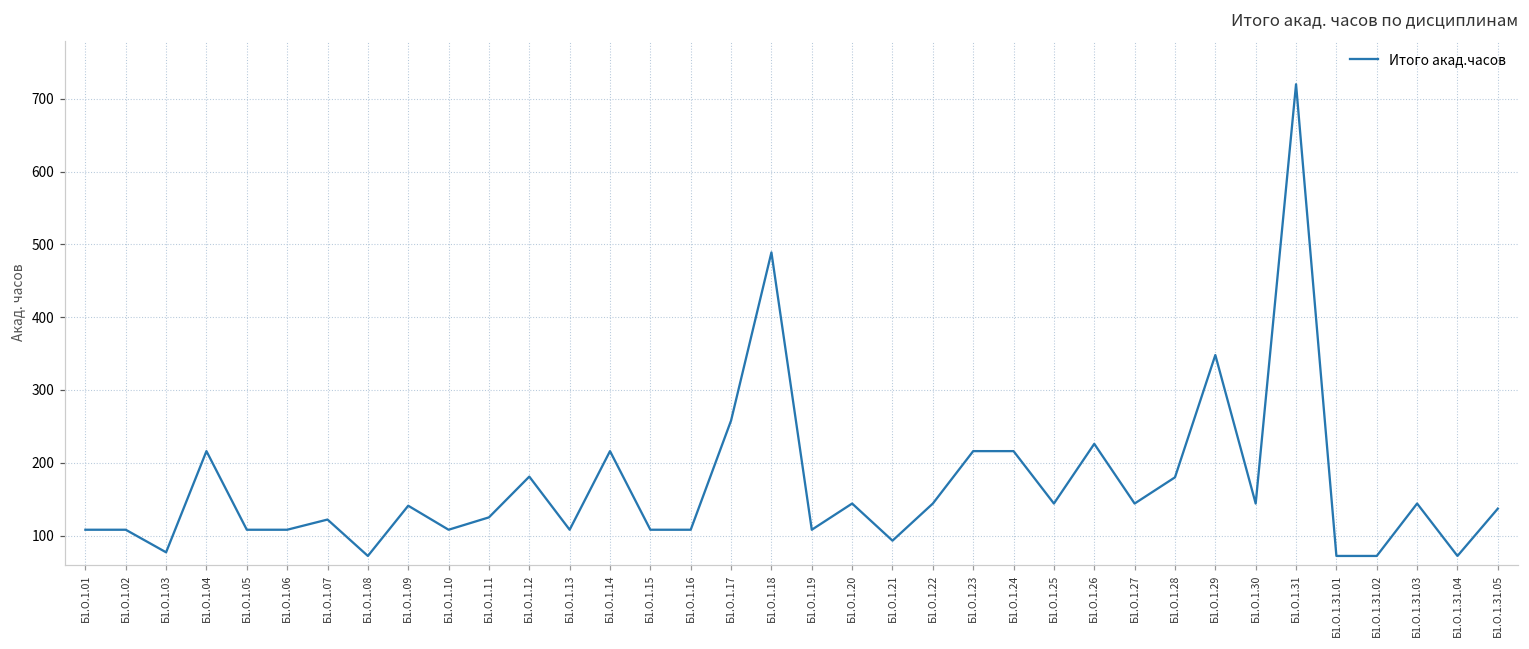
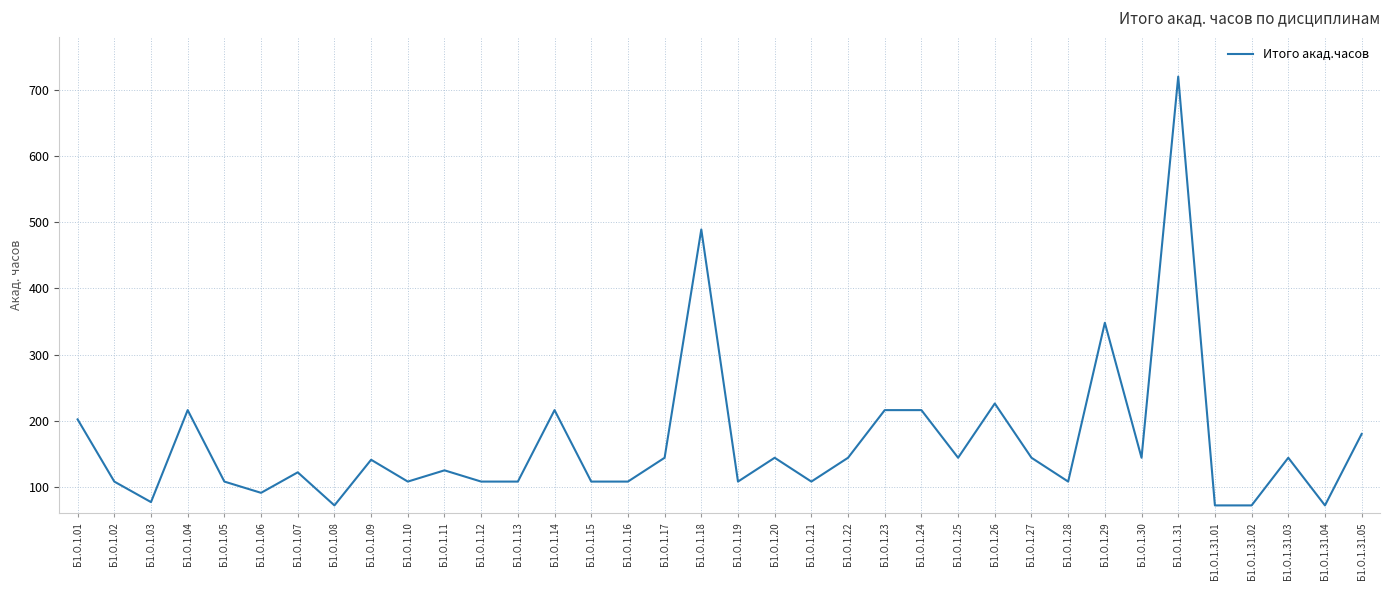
  {
-   "Б1.О.1.01": 110,
+   "Б1.О.1.01": 200,
    "Б1.О.1.02": 110,
    "Б1.О.1.03": 80,
    "Б1.О.1.04": 220,
    "Б1.О.1.05": 110,
-   "Б1.О.1.06": 110,
+   "Б1.О.1.06": 90,
    "Б1.О.1.07": 120,
    "Б1.О.1.08": 70,
    "Б1.О.1.09": 140,
    "Б1.О.1.10": 110,
    "Б1.О.1.11": 130,
-   "Б1.О.1.12": 180,
+   "Б1.О.1.12": 110,
    "Б1.О.1.13": 110,
    "Б1.О.1.14": 220,
    "Б1.О.1.15": 110,
    "Б1.О.1.16": 110,
-   "Б1.О.1.17": 260,
+   "Б1.О.1.17": 140,
    "Б1.О.1.18": 490,
    "Б1.О.1.19": 110,
    "Б1.О.1.20": 140,
-   "Б1.О.1.21": 90,
+   "Б1.О.1.21": 110,
    "Б1.О.1.22": 140,
    "Б1.О.1.23": 220,
    "Б1.О.1.24": 220,
    "Б1.О.1.25": 140,
    "Б1.О.1.26": 230,
    "Б1.О.1.27": 140,
-   "Б1.О.1.28": 180,
+   "Б1.О.1.28": 110,
    "Б1.О.1.29": 350,
    "Б1.О.1.30": 140,
    "Б1.О.1.31": 720,
    "Б1.О.1.31.01": 70,
    "Б1.О.1.31.02": 70,
    "Б1.О.1.31.03": 140,
    "Б1.О.1.31.04": 70,
-   "Б1.О.1.31.05": 140
+   "Б1.О.1.31.05": 180
  }
